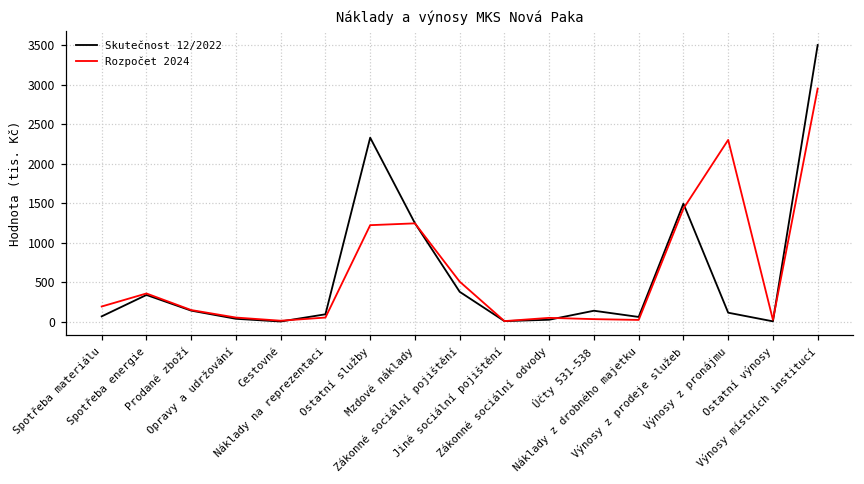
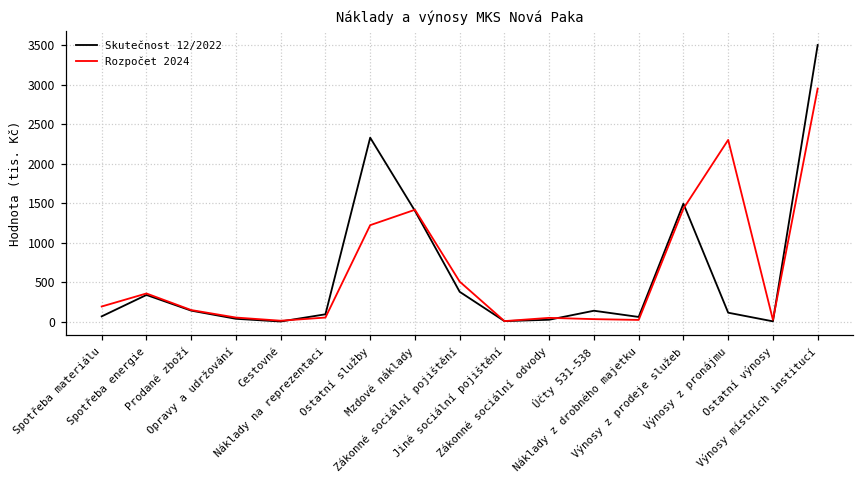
  {
    "Skutečnost 12/2022": {
      "Spotřeba materiálu": 100,
      "Náklady na reprezentaci": 100,
      "Ostatní služby": 2300,
-     "Mzdové náklady": 1200,
+     "Mzdové náklady": 1400,
      "Zákonné sociální pojištění": 400,
      "Účty 531-538": 100,
      "Náklady z drobného majetku": 100,
      "Výnosy z prodeje služeb": 1500,
      "Výnosy z pronájmu": 100,
      "Výnosy místních institucí": 3500
    },
    "Rozpočet 2024": {
      "Spotřeba materiálu": 200,
      "Náklady na reprezentaci": 100,
      "Ostatní služby": 1200,
-     "Mzdové náklady": 1200,
+     "Mzdové náklady": 1400,
      "Zákonné sociální pojištění": 500,
      "Účty 531-538": 0,
      "Náklady z drobného majetku": 0,
      "Výnosy z prodeje služeb": 1400,
      "Výnosy z pronájmu": 2300,
      "Výnosy místních institucí": 3000
    }
  }
